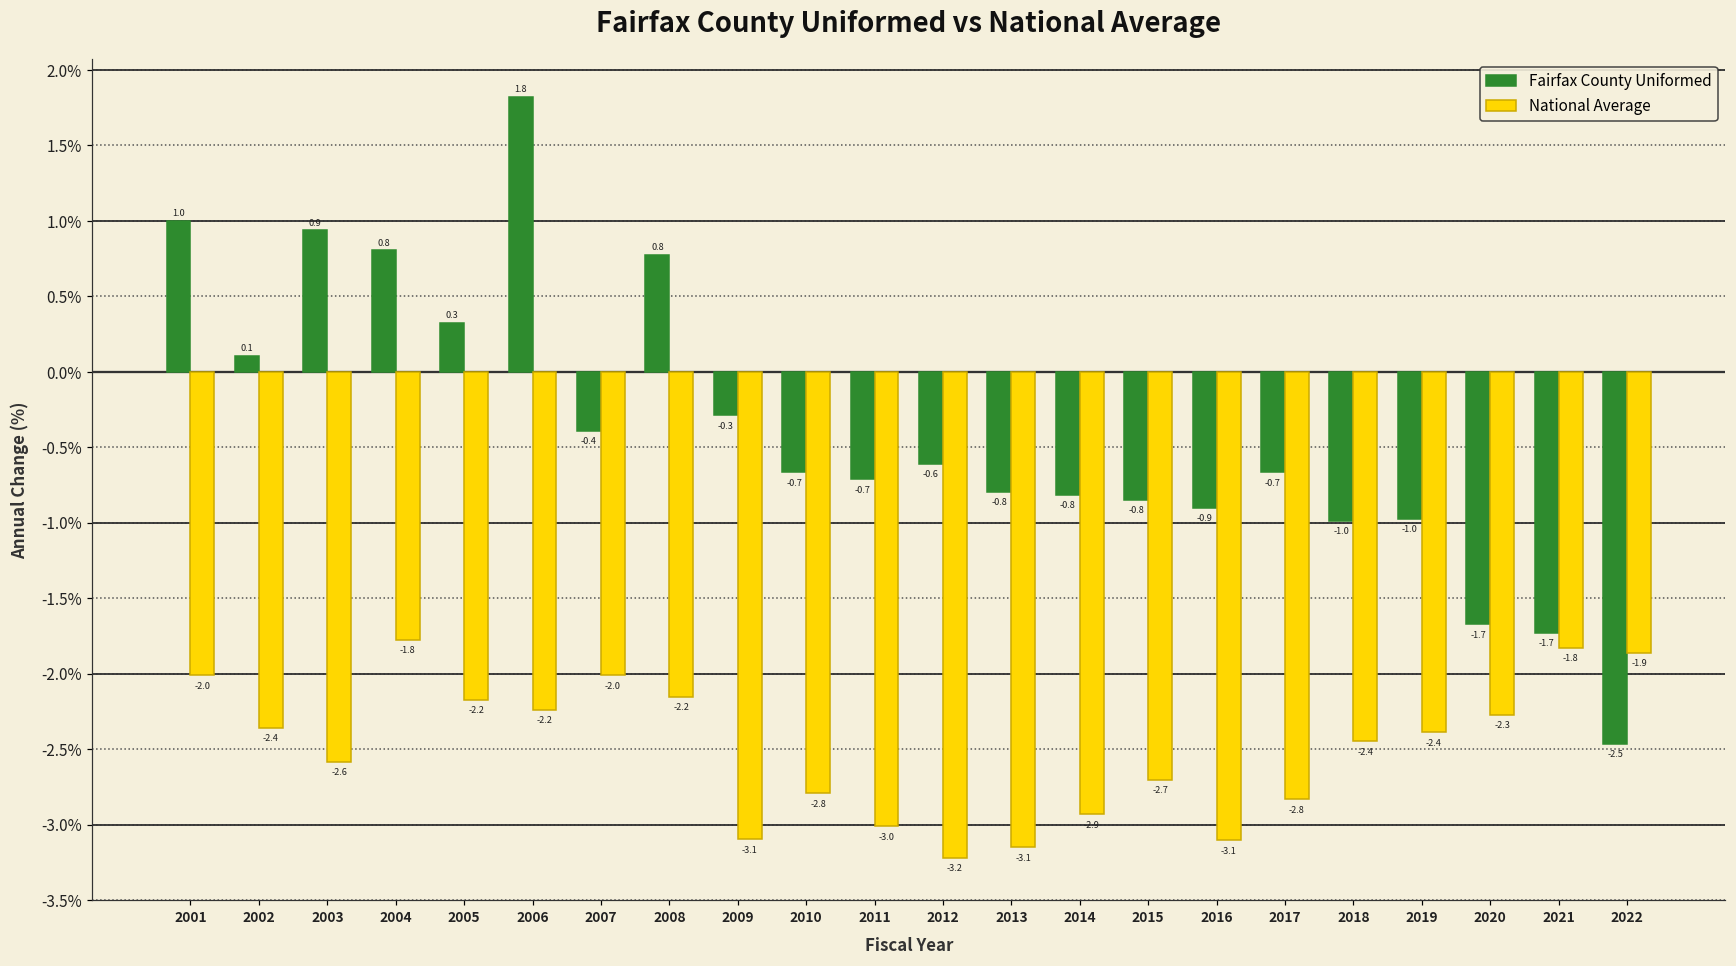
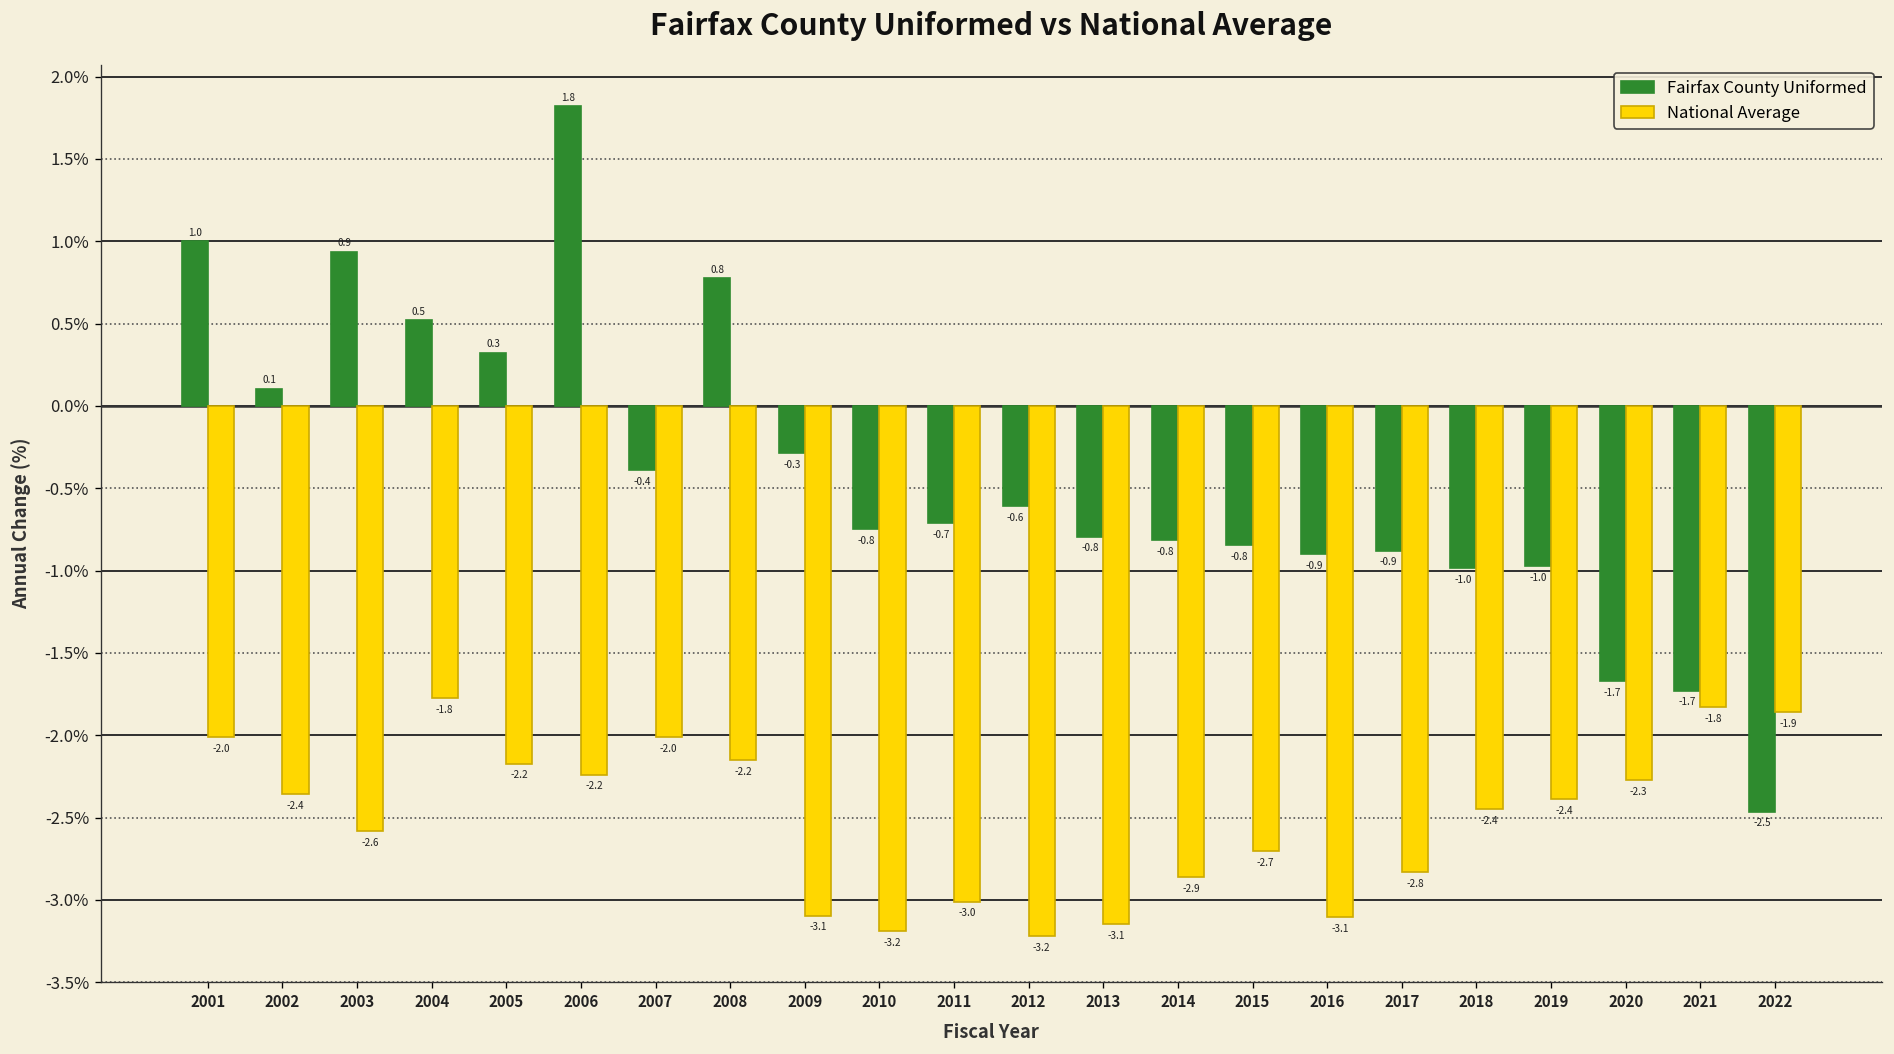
  {
    "Fairfax County Uniformed": {
      "2001": "1.0",
      "2002": "0.1",
      "2003": "0.9",
-     "2004": "0.8",
+     "2004": "0.5",
      "2005": "0.3",
      "2006": "1.8",
      "2007": "-0.4",
      "2008": "0.8",
      "2009": "-0.3",
-     "2010": "-0.7",
+     "2010": "-0.8",
      "2011": "-0.7",
      "2012": "-0.6",
      "2013": "-0.8",
      "2014": "-0.8",
      "2015": "-0.8",
      "2016": "-0.9",
-     "2017": "-0.7",
+     "2017": "-0.9",
      "2018": "-1.0",
      "2019": "-1.0",
      "2020": "-1.7",
      "2021": "-1.7",
      "2022": "-2.5"
    },
    "National Average": {
      "2001": "-2.0",
      "2002": "-2.4",
      "2003": "-2.6",
      "2004": "-1.8",
      "2005": "-2.2",
      "2006": "-2.2",
      "2007": "-2.0",
      "2008": "-2.2",
      "2009": "-3.1",
-     "2010": "-2.8",
+     "2010": "-3.2",
      "2011": "-3.0",
      "2012": "-3.2",
      "2013": "-3.1",
-     "2014": "-2.93%",
+     "2014": "-2.86%",
      "2015": "-2.7",
      "2016": "-3.1",
      "2017": "-2.8",
      "2018": "-2.4",
      "2019": "-2.4",
      "2020": "-2.3",
      "2021": "-1.8",
      "2022": "-1.9"
    }
  }
